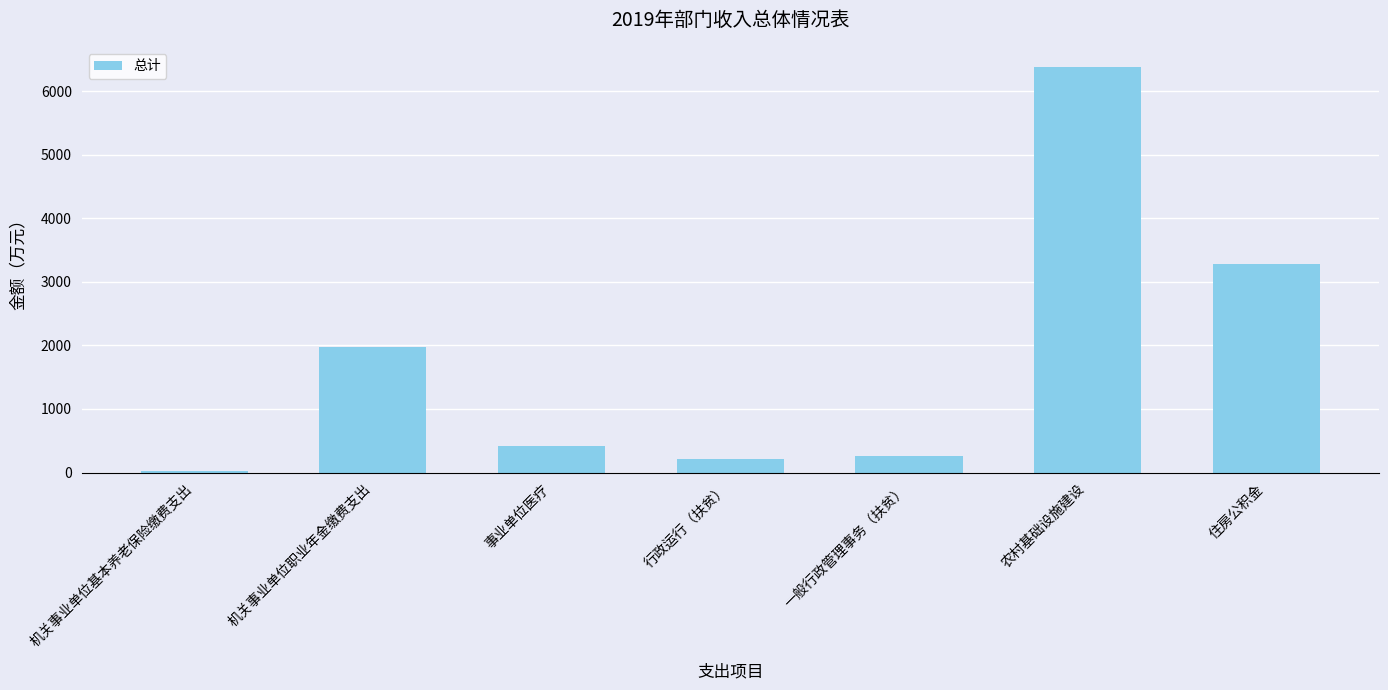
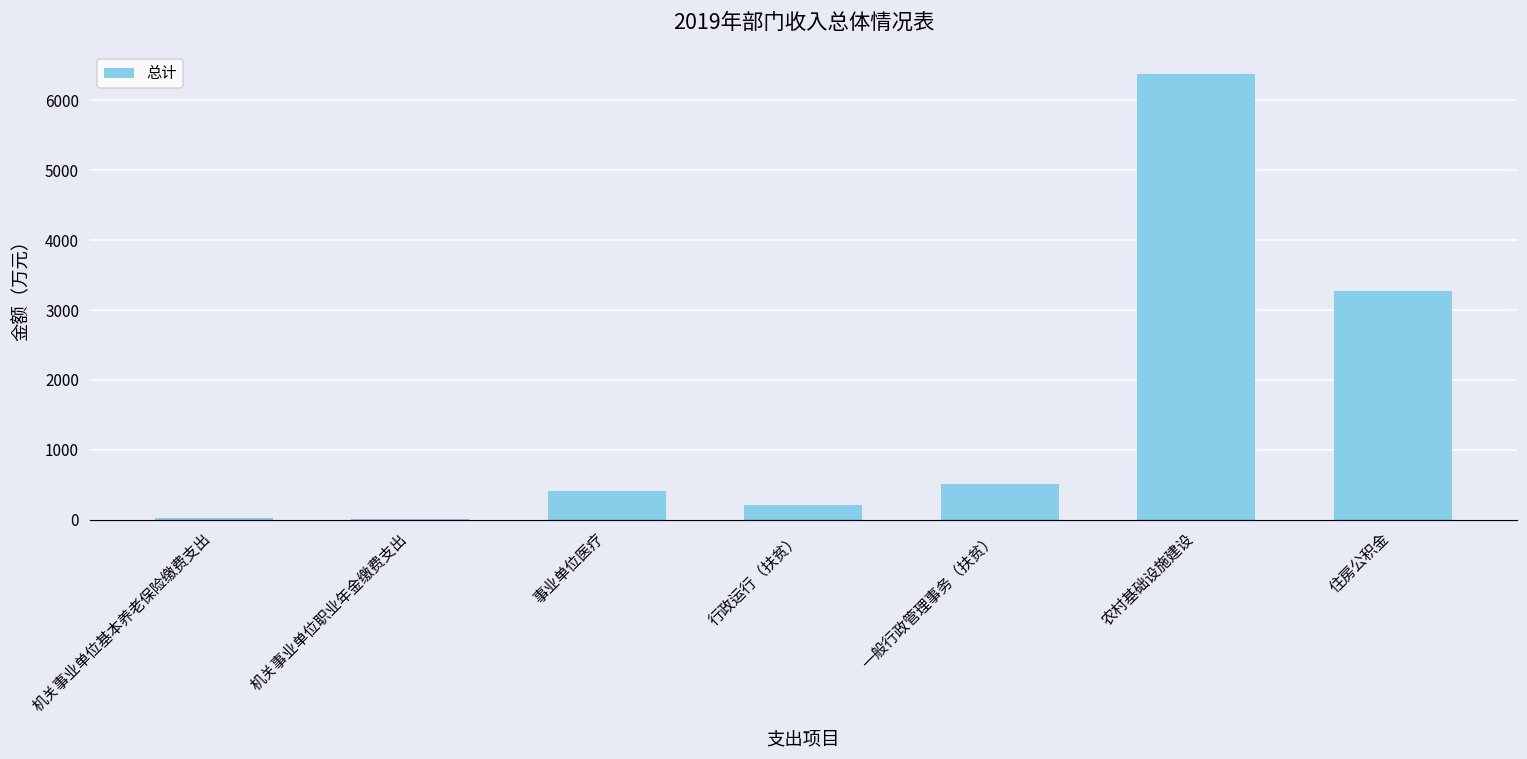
  {
-   "机关事业单位职业年金缴费支出": 2000,
+   "机关事业单位职业年金缴费支出": 0,
    "事业单位医疗": 400,
    "行政运行（扶贫）": 200,
-   "一般行政管理事务（扶贫）": 300,
+   "一般行政管理事务（扶贫）": 500,
    "农村基础设施建设": 6400,
    "住房公积金": 3300
  }
